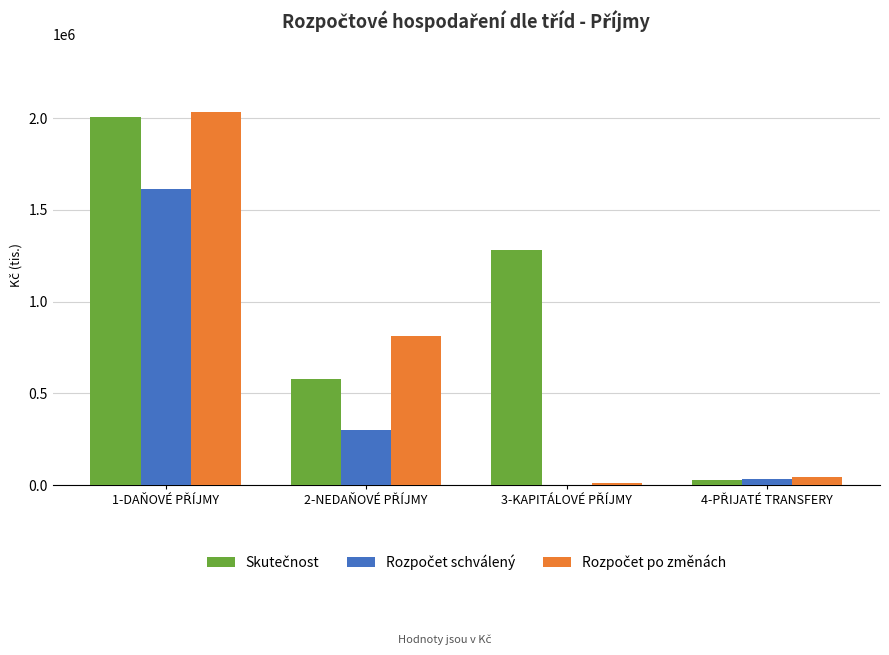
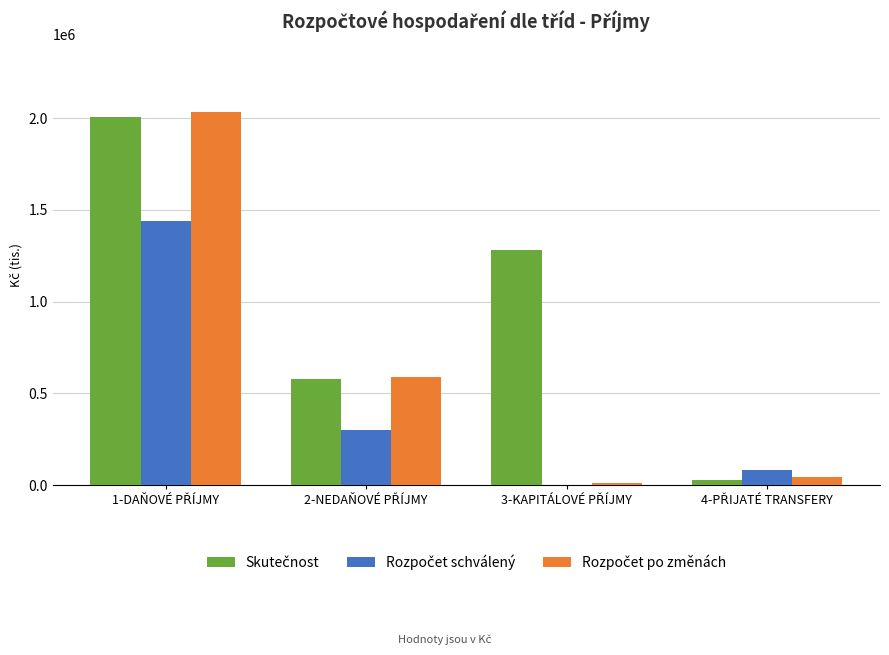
  {
    "Skutečnost": {
      "1-DAŇOVÉ PŘÍJMY": 2010000,
      "2-NEDAŇOVÉ PŘÍJMY": 580000,
      "3-KAPITÁLOVÉ PŘÍJMY": 1280000,
      "4-PŘIJATÉ TRANSFERY": 30000
    },
    "Rozpočet schválený": {
-     "1-DAŇOVÉ PŘÍJMY": 1610000,
+     "1-DAŇOVÉ PŘÍJMY": 1440000,
      "2-NEDAŇOVÉ PŘÍJMY": 300000,
      "3-KAPITÁLOVÉ PŘÍJMY": 0,
-     "4-PŘIJATÉ TRANSFERY": 30000
+     "4-PŘIJATÉ TRANSFERY": 80000
    },
    "Rozpočet po změnách": {
      "1-DAŇOVÉ PŘÍJMY": 2040000,
-     "2-NEDAŇOVÉ PŘÍJMY": 810000,
+     "2-NEDAŇOVÉ PŘÍJMY": 590000,
      "3-KAPITÁLOVÉ PŘÍJMY": 10000,
      "4-PŘIJATÉ TRANSFERY": 50000
    }
  }
